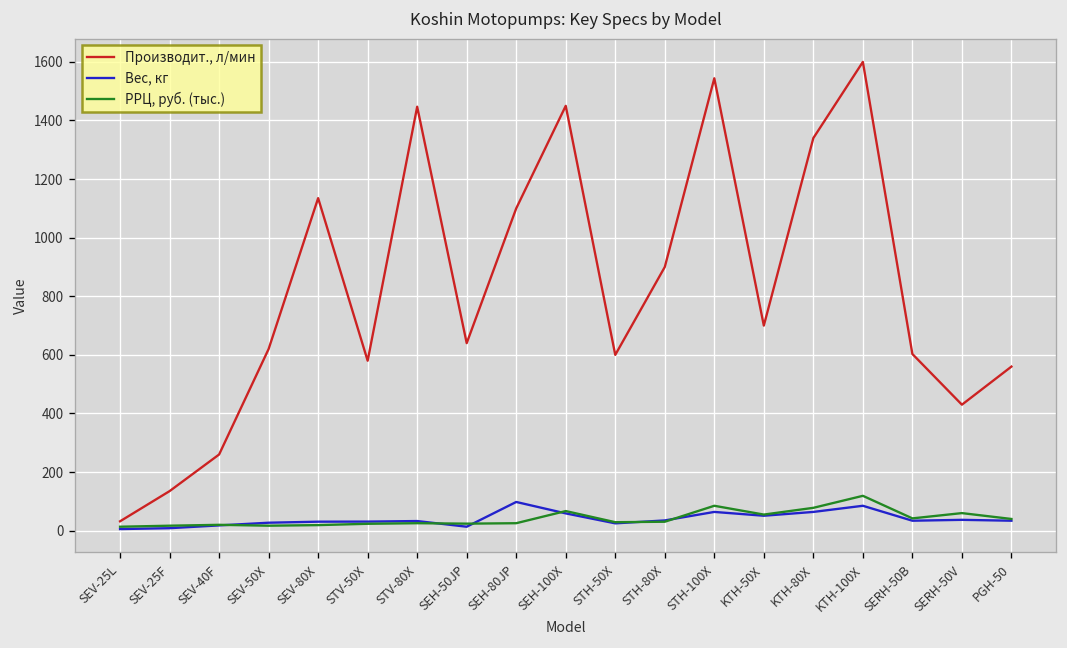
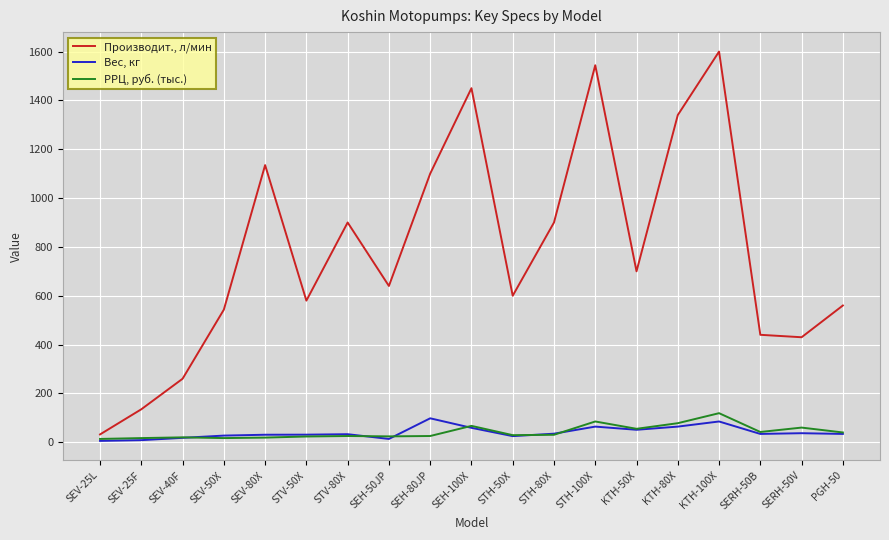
  {
    "Производит., л/мин": {
      "SEV-25L": 30,
      "SEV-25F": 140,
      "SEV-40F": 260,
-     "SEV-50X": 620,
+     "SEV-50X": 540,
      "SEV-80X": 1140,
      "STV-50X": 580,
-     "STV-80X": 1450,
+     "STV-80X": 900,
      "SEH-50JP": 640,
      "SEH-80JP": 1100,
      "SEH-100X": 1450,
      "STH-50X": 600,
      "STH-80X": 900,
      "STH-100X": 1540,
      "KTH-50X": 700,
      "KTH-80X": 1340,
      "KTH-100X": 1600,
-     "SERH-50B": 600,
+     "SERH-50B": 440,
      "SERH-50V": 430,
      "PGH-50": 560
    },
    "Вес, кг": {
      "SEV-80X": 30,
      "SEH-80JP": 100,
      "STH-100X": 60,
      "KTH-80X": 60,
      "KTH-100X": 90,
      "SERH-50V": 40
    },
    "РРЦ, руб. (тыс.)": {
      "SEV-80X": 20,
      "SEH-80JP": 30,
      "STH-100X": 80,
      "KTH-80X": 80,
      "KTH-100X": 120,
      "SERH-50V": 60
    }
  }
